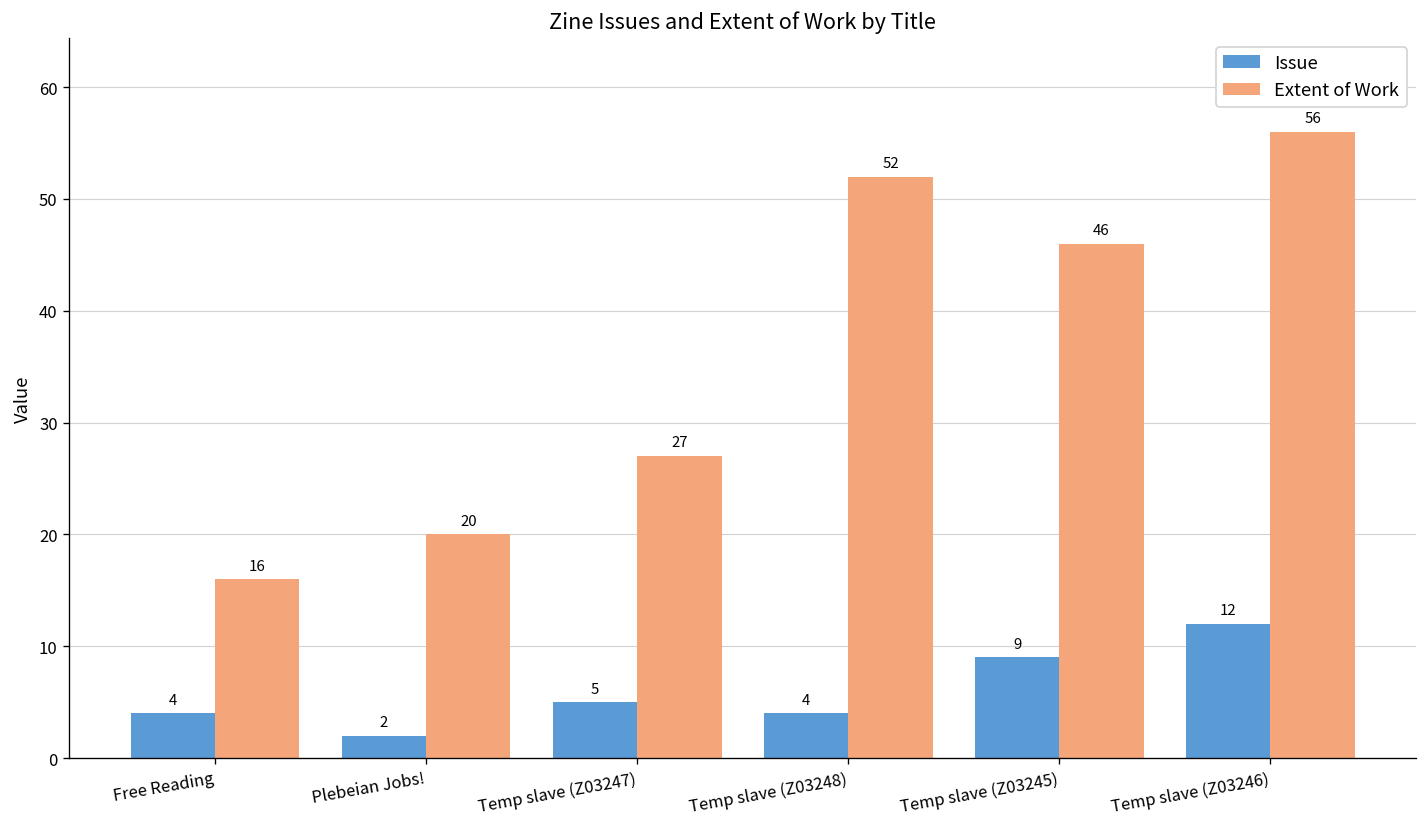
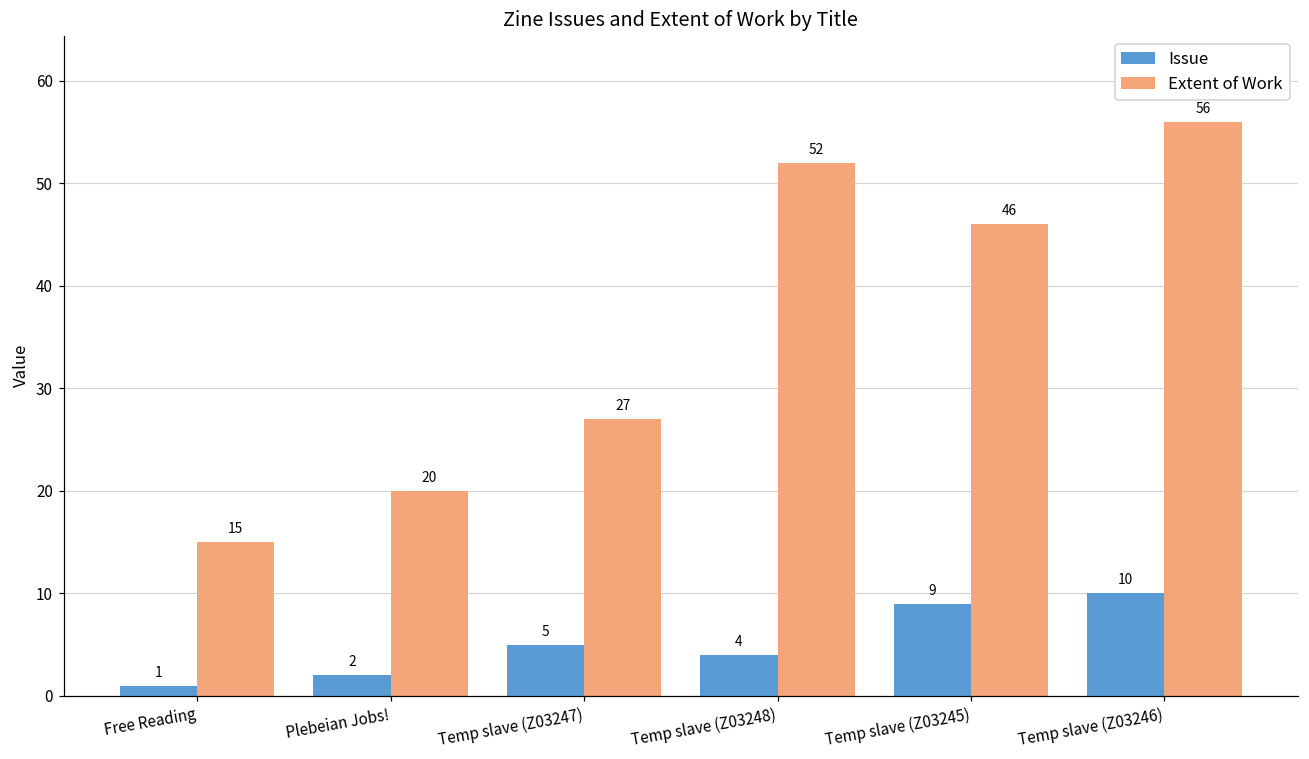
  {
    "Issue": {
-     "Free Reading": 4,
+     "Free Reading": 1,
      "Plebeian Jobs!": 2,
      "Temp slave (Z03247)": 5,
      "Temp slave (Z03248)": 4,
      "Temp slave (Z03245)": 9,
-     "Temp slave (Z03246)": 12
+     "Temp slave (Z03246)": 10
    },
    "Extent of Work": {
-     "Free Reading": 16,
+     "Free Reading": 15,
      "Plebeian Jobs!": 20,
      "Temp slave (Z03247)": 27,
      "Temp slave (Z03248)": 52,
      "Temp slave (Z03245)": 46
    }
  }
